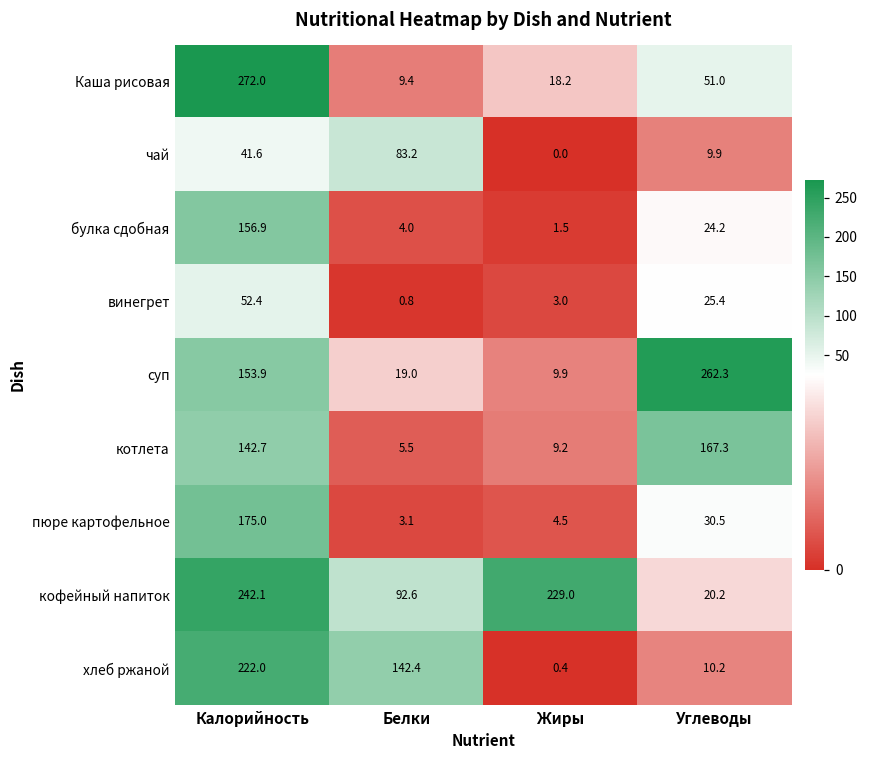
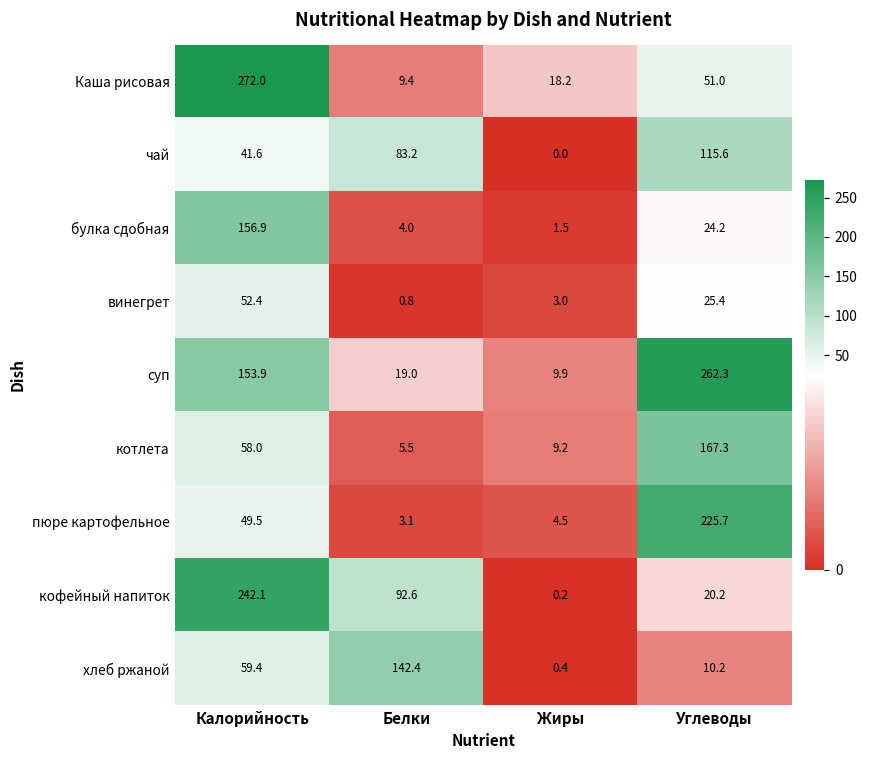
  {
    "Каша рисовая": {
      "Калорийность": 272.0,
      "Белки": 9.4,
      "Жиры": 18.2,
      "Углеводы": 51.0
    },
    "чай": {
      "Калорийность": 41.6,
      "Белки": 83.2,
      "Жиры": 0.0,
-     "Углеводы": 9.9
+     "Углеводы": 115.6
    },
    "булка сдобная": {
      "Калорийность": 156.9,
      "Белки": 4.0,
      "Жиры": 1.5,
      "Углеводы": 24.2
    },
    "винегрет": {
      "Калорийность": 52.4,
      "Белки": 0.8,
      "Жиры": 3.0,
      "Углеводы": 25.4
    },
    "суп": {
      "Калорийность": 153.9,
      "Белки": 19.0,
      "Жиры": 9.9,
      "Углеводы": 262.3
    },
    "котлета": {
-     "Калорийность": 142.7,
+     "Калорийность": 58.0,
      "Белки": 5.5,
      "Жиры": 9.2,
      "Углеводы": 167.3
    },
    "пюре картофельное": {
-     "Калорийность": 175.0,
+     "Калорийность": 49.5,
      "Белки": 3.1,
      "Жиры": 4.5,
-     "Углеводы": 30.5
+     "Углеводы": 225.7
    },
    "кофейный напиток": {
      "Калорийность": 242.1,
      "Белки": 92.6,
-     "Жиры": 229.0,
+     "Жиры": 0.2,
      "Углеводы": 20.2
    },
    "хлеб ржаной": {
-     "Калорийность": 222.0,
+     "Калорийность": 59.4,
      "Белки": 142.4,
      "Жиры": 0.4,
      "Углеводы": 10.2
    }
  }
